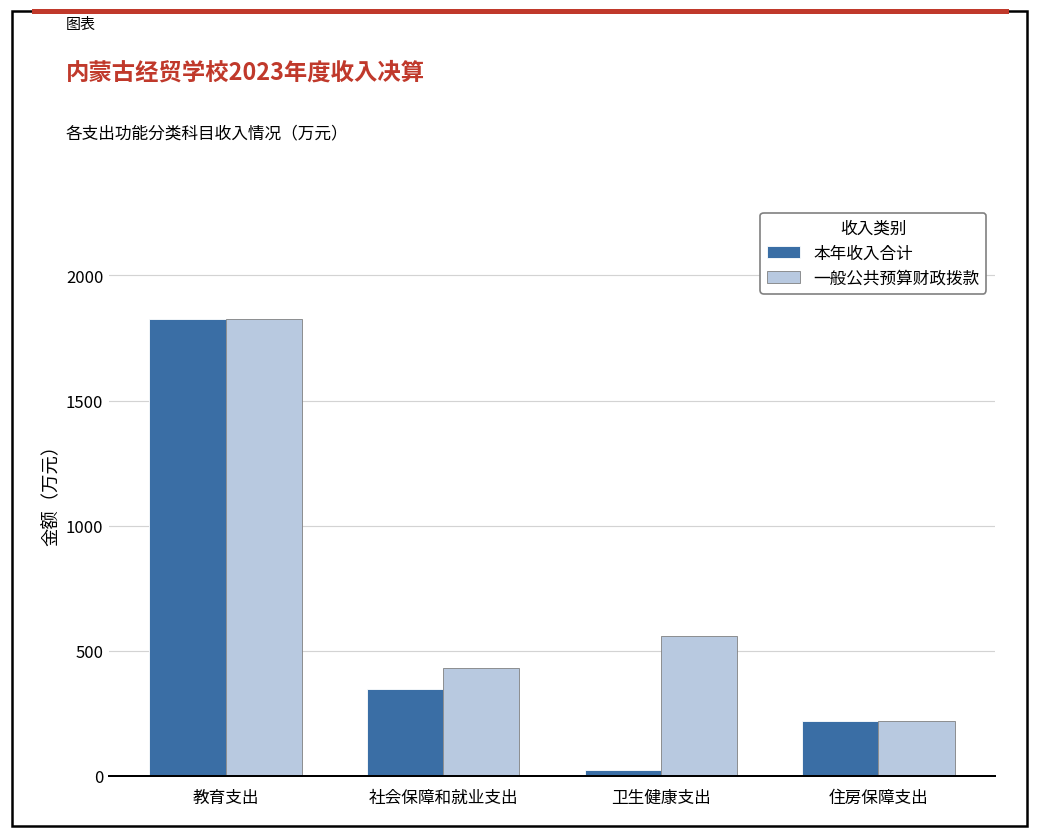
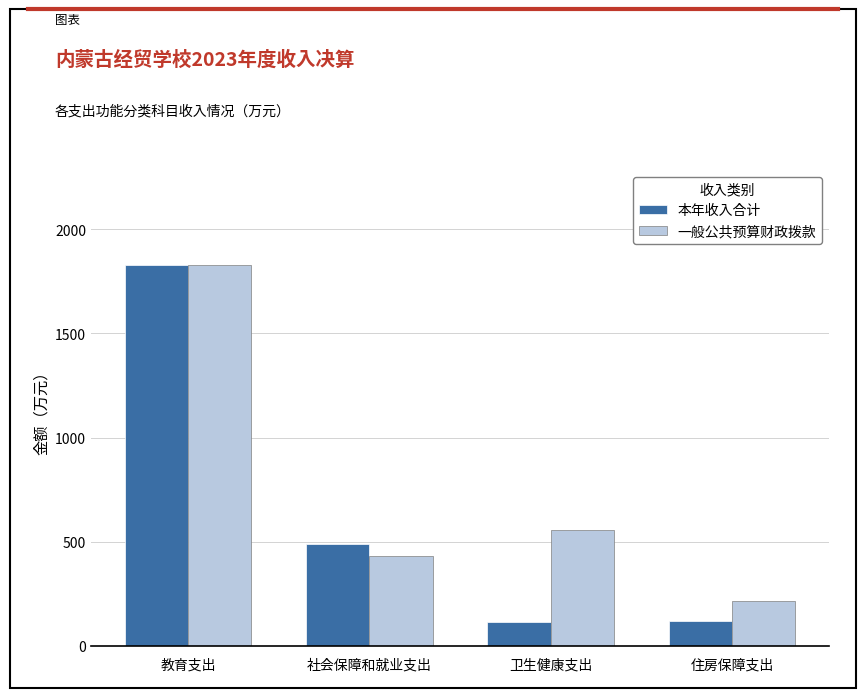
  {
    "本年收入合计": {
      "教育支出": 1830,
-     "社会保障和就业支出": 350,
-     "卫生健康支出": 20,
-     "住房保障支出": 220
+     "社会保障和就业支出": 490,
+     "卫生健康支出": 120,
+     "住房保障支出": 120
    },
    "一般公共预算财政拨款": {
      "教育支出": 1830,
      "社会保障和就业支出": 430,
      "卫生健康支出": 560,
      "住房保障支出": 220
    }
  }
